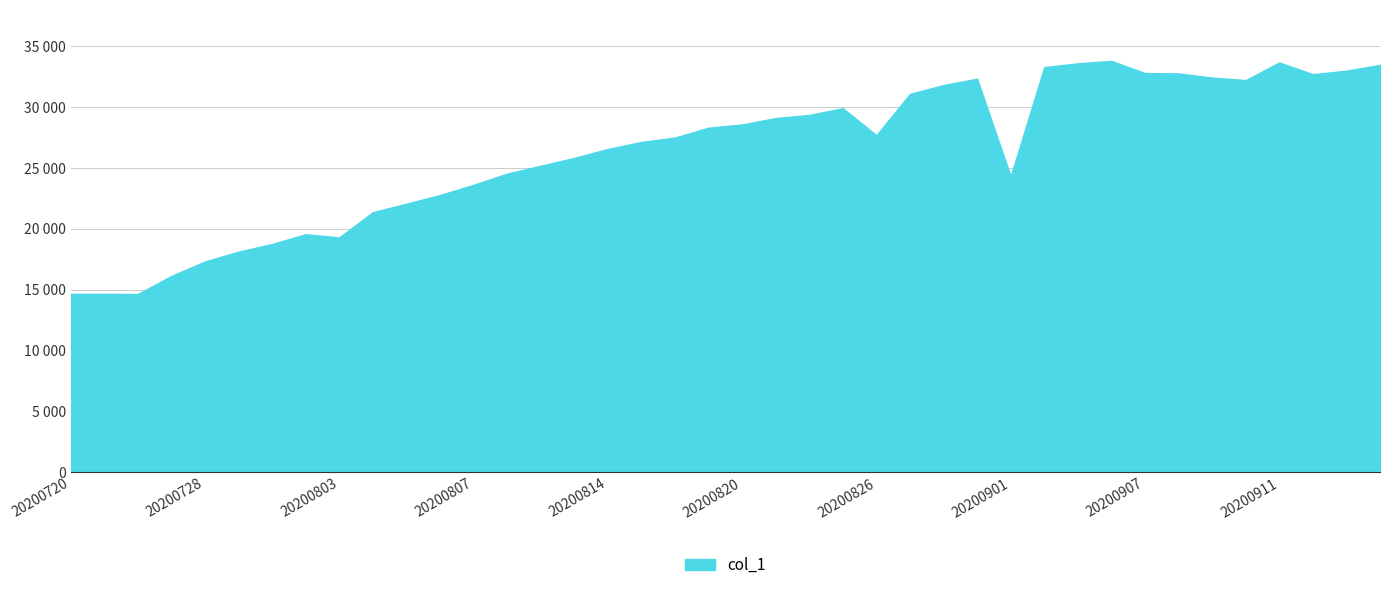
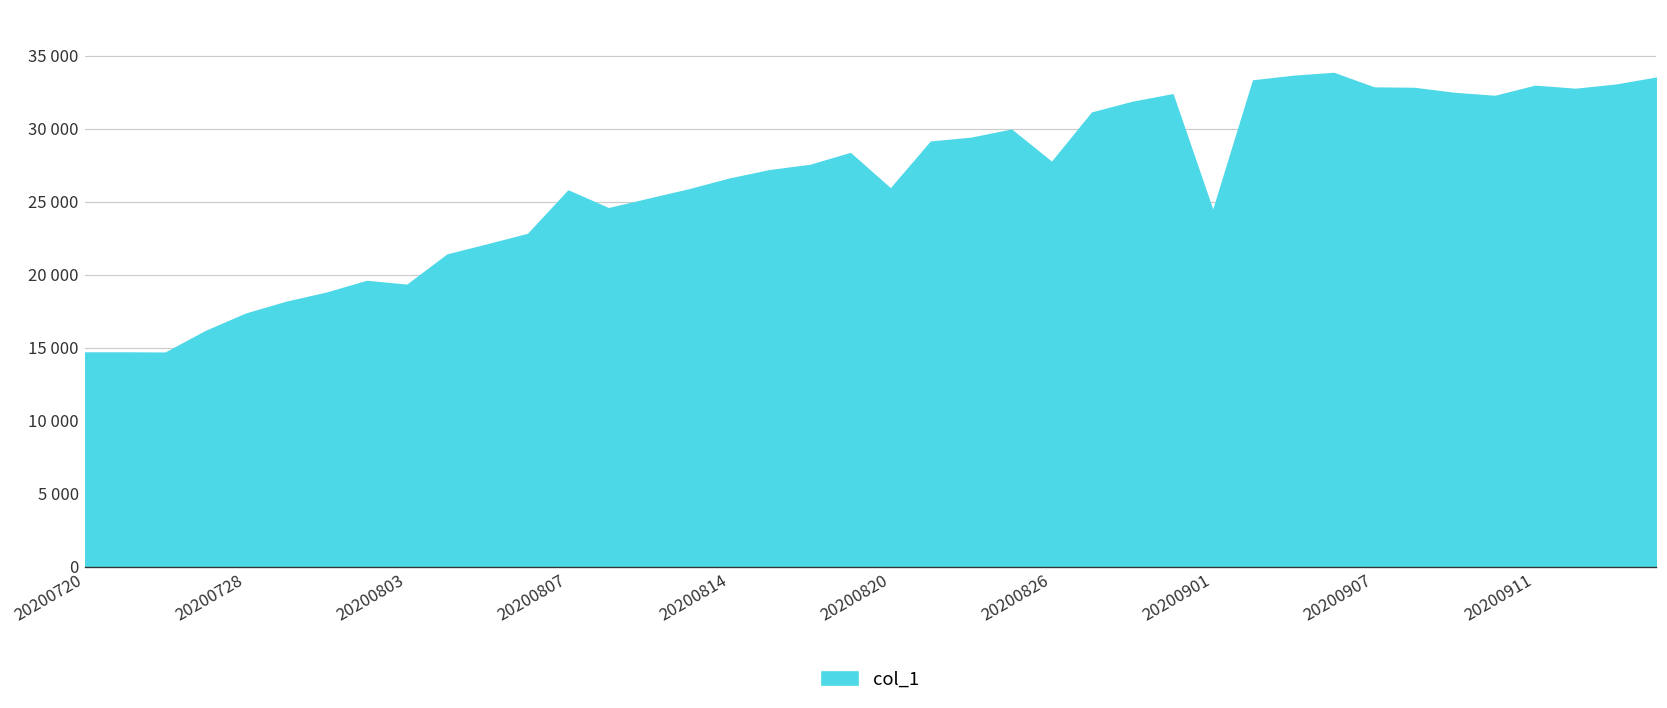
  {
    "20200720": 14700,
    "20200728": 17300,
    "20200803": 19300,
-   "20200807": 23600,
+   "20200807": 25800,
    "20200814": 26600,
-   "20200820": 28600,
+   "20200820": 25900,
    "20200826": 27700,
    "20200901": 24300,
    "20200907": 32800,
-   "20200911": 33700
+   "20200911": 32900
  }
